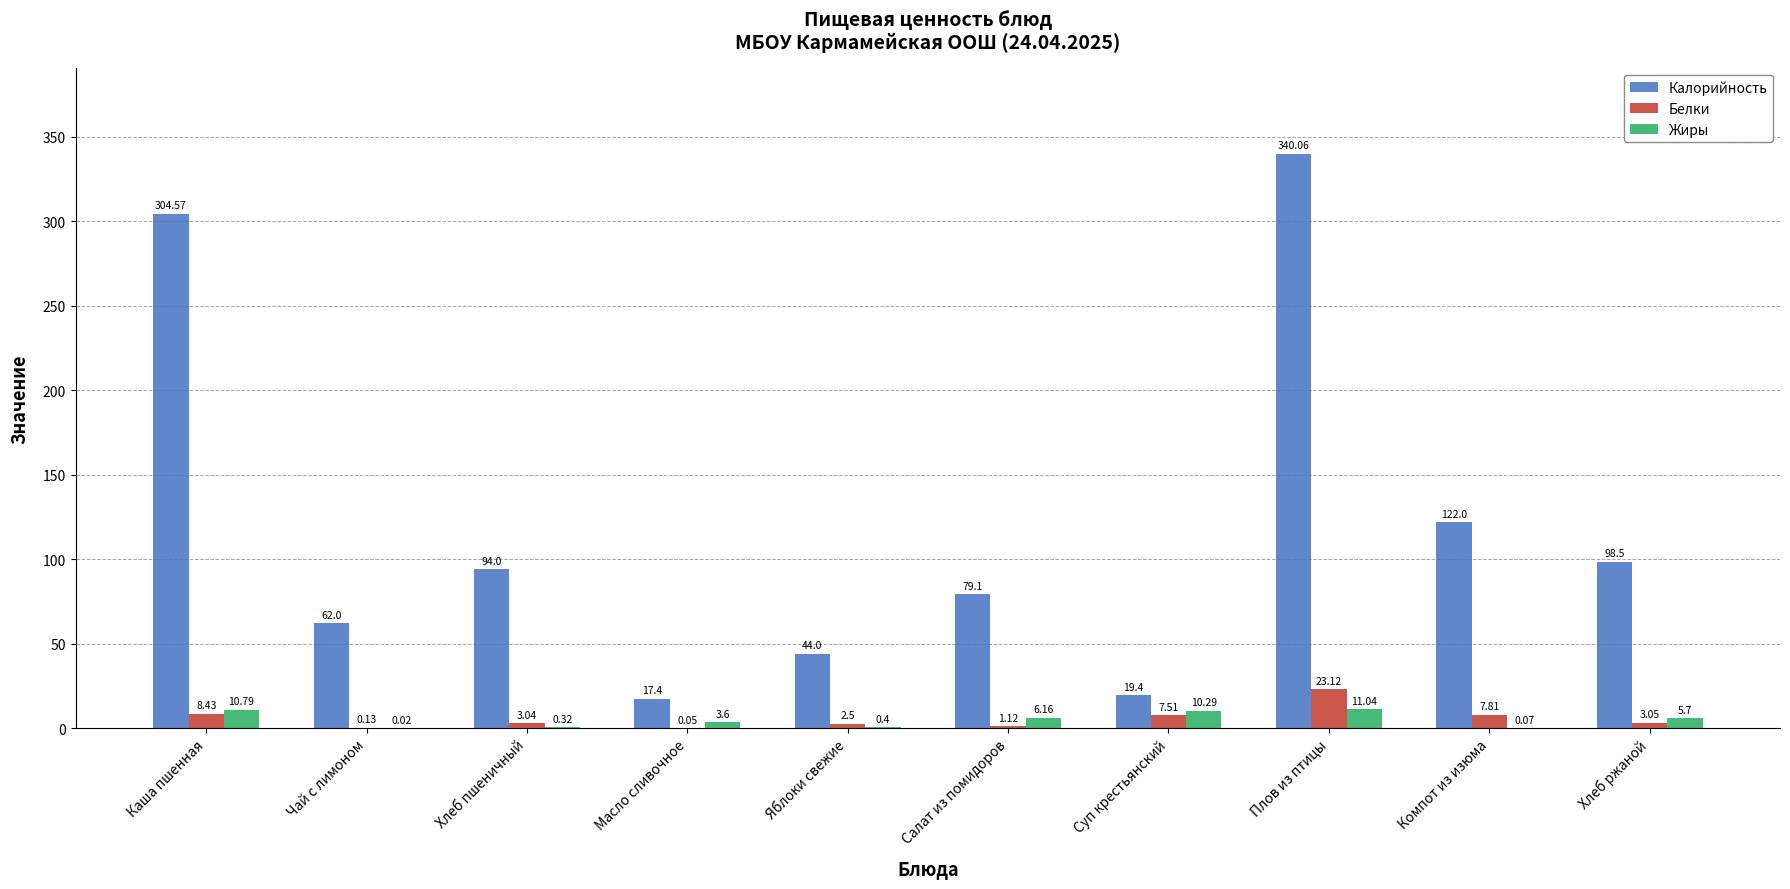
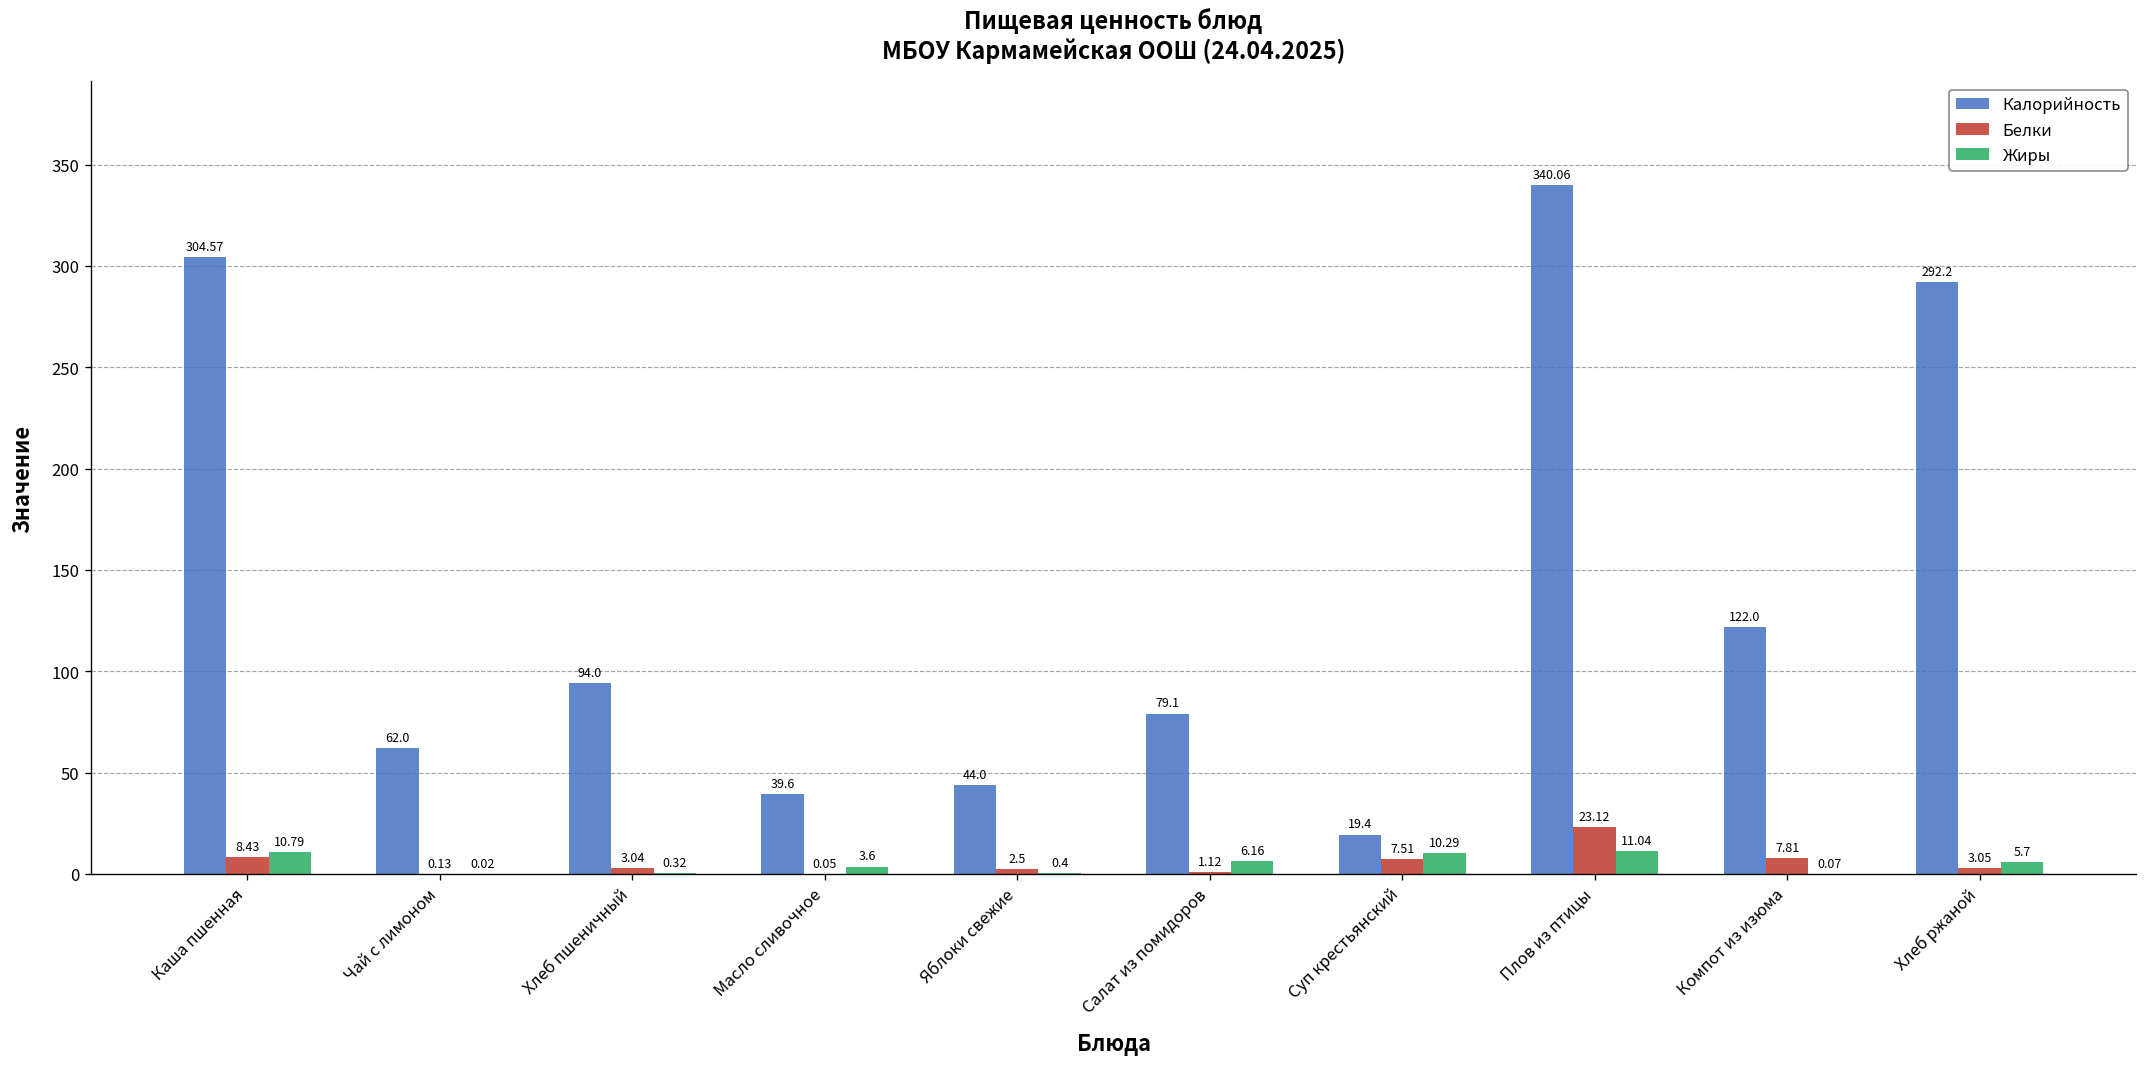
  {
    "Калорийность": {
      "Каша пшенная": 304.57,
      "Чай с лимоном": 62.0,
      "Хлеб пшеничный": 94.0,
-     "Масло сливочное": 17.4,
+     "Масло сливочное": 39.6,
      "Яблоки свежие": 44.0,
      "Салат из помидоров": 79.1,
      "Суп крестьянский": 19.4,
      "Плов из птицы": 340.06,
      "Компот из изюма": 122.0,
-     "Хлеб ржаной": 98.5
+     "Хлеб ржаной": 292.2
    },
    "Белки": {
      "Каша пшенная": 8.43,
      "Чай с лимоном": 0.13,
      "Хлеб пшеничный": 3.04,
      "Масло сливочное": 0.05,
      "Яблоки свежие": 2.5,
      "Салат из помидоров": 1.12,
      "Суп крестьянский": 7.51,
      "Плов из птицы": 23.12,
      "Компот из изюма": 7.81,
      "Хлеб ржаной": 3.05
    },
    "Жиры": {
      "Каша пшенная": 10.79,
      "Чай с лимоном": 0.02,
      "Хлеб пшеничный": 0.32,
      "Масло сливочное": 3.6,
      "Яблоки свежие": 0.4,
      "Салат из помидоров": 6.16,
      "Суп крестьянский": 10.29,
      "Плов из птицы": 11.04,
      "Компот из изюма": 0.07,
      "Хлеб ржаной": 5.7
    }
  }
